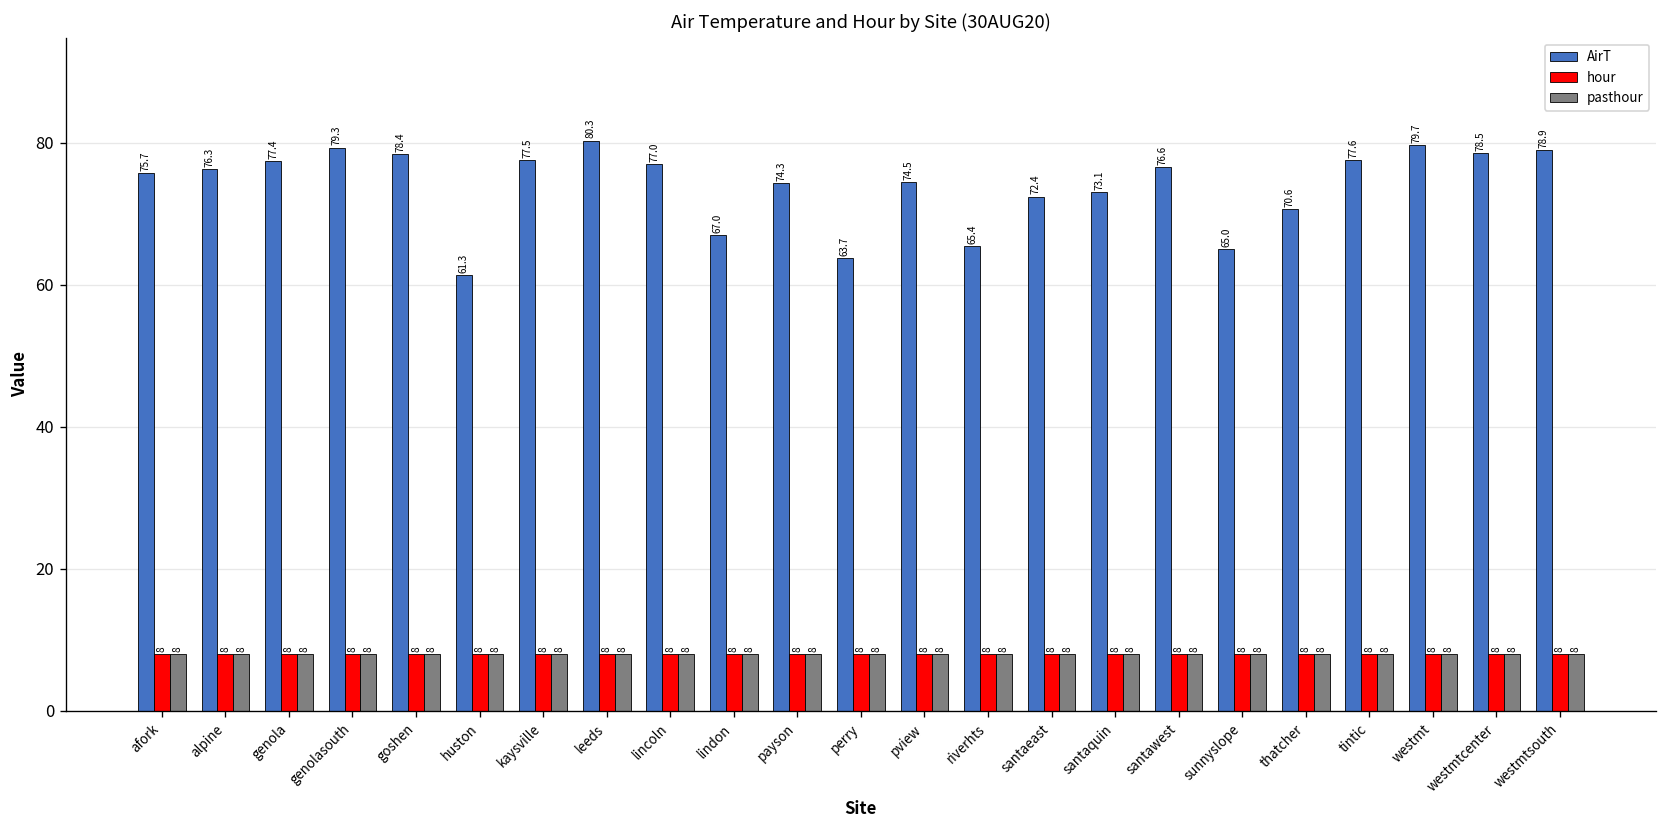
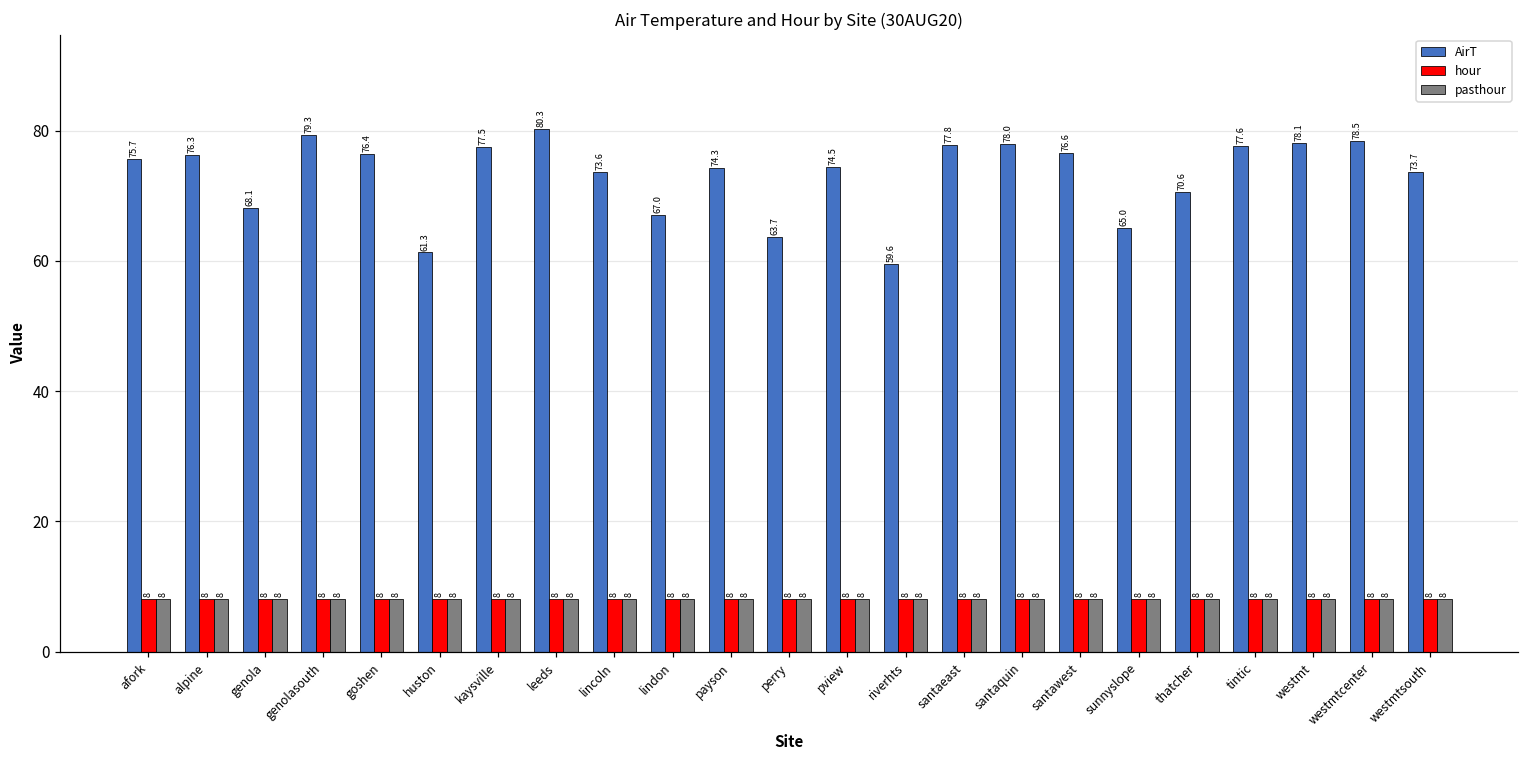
  {
    "AirT": {
      "afork": 75.7,
      "alpine": 76.3,
-     "genola": 77.4,
+     "genola": 68.1,
      "genolasouth": 79.3,
-     "goshen": 78.4,
+     "goshen": 76.4,
      "huston": 61.3,
      "kaysville": 77.5,
      "leeds": 80.3,
-     "lincoln": 77.0,
+     "lincoln": 73.6,
      "lindon": 67.0,
      "payson": 74.3,
      "perry": 63.7,
      "pview": 74.5,
-     "riverhts": 65.4,
-     "santaeast": 72.4,
-     "santaquin": 73.1,
+     "riverhts": 59.6,
+     "santaeast": 77.8,
+     "santaquin": 78.0,
      "santawest": 76.6,
      "sunnyslope": 65.0,
      "thatcher": 70.6,
      "tintic": 77.6,
-     "westmt": 79.7,
+     "westmt": 78.1,
      "westmtcenter": 78.5,
-     "westmtsouth": 78.9
+     "westmtsouth": 73.7
    },
    "hour": {
      "afork": 8,
      "alpine": 8,
      "genola": 8,
      "genolasouth": 8,
      "goshen": 8,
      "huston": 8,
      "kaysville": 8,
      "leeds": 8,
      "lincoln": 8,
      "lindon": 8,
      "payson": 8,
      "perry": 8,
      "pview": 8,
      "riverhts": 8,
      "santaeast": 8,
      "santaquin": 8,
      "santawest": 8,
      "sunnyslope": 8,
      "thatcher": 8,
      "tintic": 8,
      "westmt": 8,
      "westmtcenter": 8,
      "westmtsouth": 8
    },
    "pasthour": {
      "afork": 8,
      "alpine": 8,
      "genola": 8,
      "genolasouth": 8,
      "goshen": 8,
      "huston": 8,
      "kaysville": 8,
      "leeds": 8,
      "lincoln": 8,
      "lindon": 8,
      "payson": 8,
      "perry": 8,
      "pview": 8,
      "riverhts": 8,
      "santaeast": 8,
      "santaquin": 8,
      "santawest": 8,
      "sunnyslope": 8,
      "thatcher": 8,
      "tintic": 8,
      "westmt": 8,
      "westmtcenter": 8,
      "westmtsouth": 8
    }
  }
